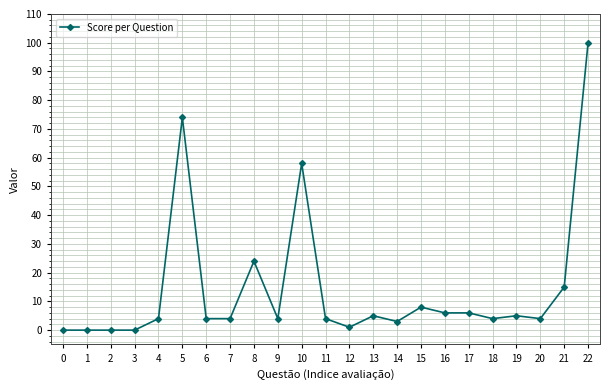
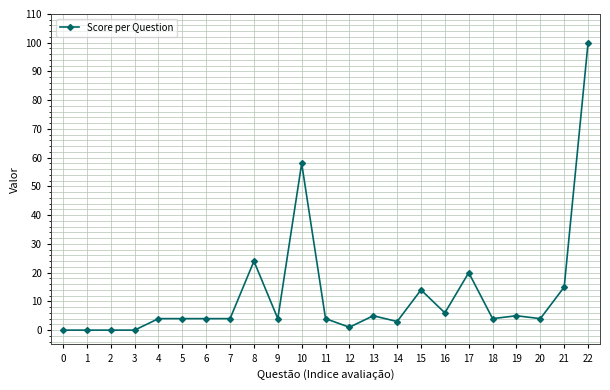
  {
    "0": 0,
    "1": 0,
    "2": 0,
    "3": 0,
    "4": 4,
-   "5": 74,
+   "5": 4,
    "6": 4,
    "7": 4,
    "8": 24,
    "9": 4,
    "10": 58,
    "11": 4,
    "12": 1,
    "13": 5,
    "14": 3,
-   "15": 8,
+   "15": 14,
    "16": 6,
-   "17": 6,
+   "17": 20,
    "18": 4,
    "19": 5,
    "20": 4,
    "21": 15,
    "22": 100
  }
